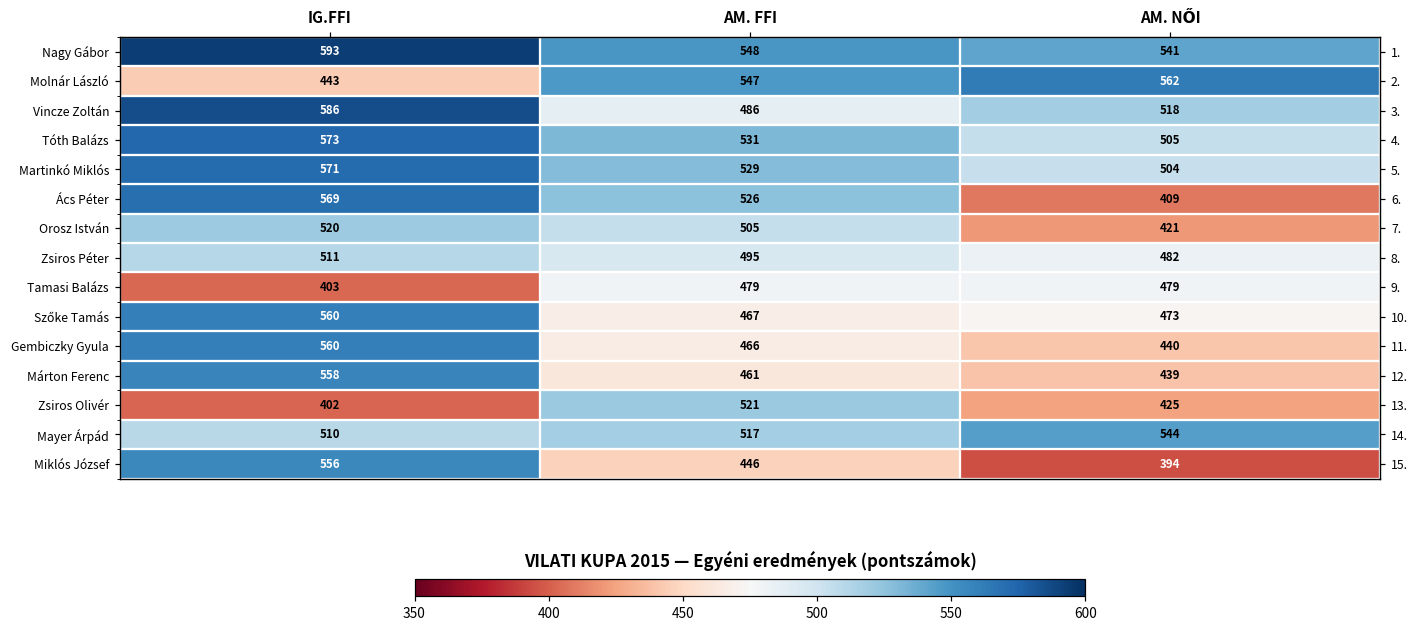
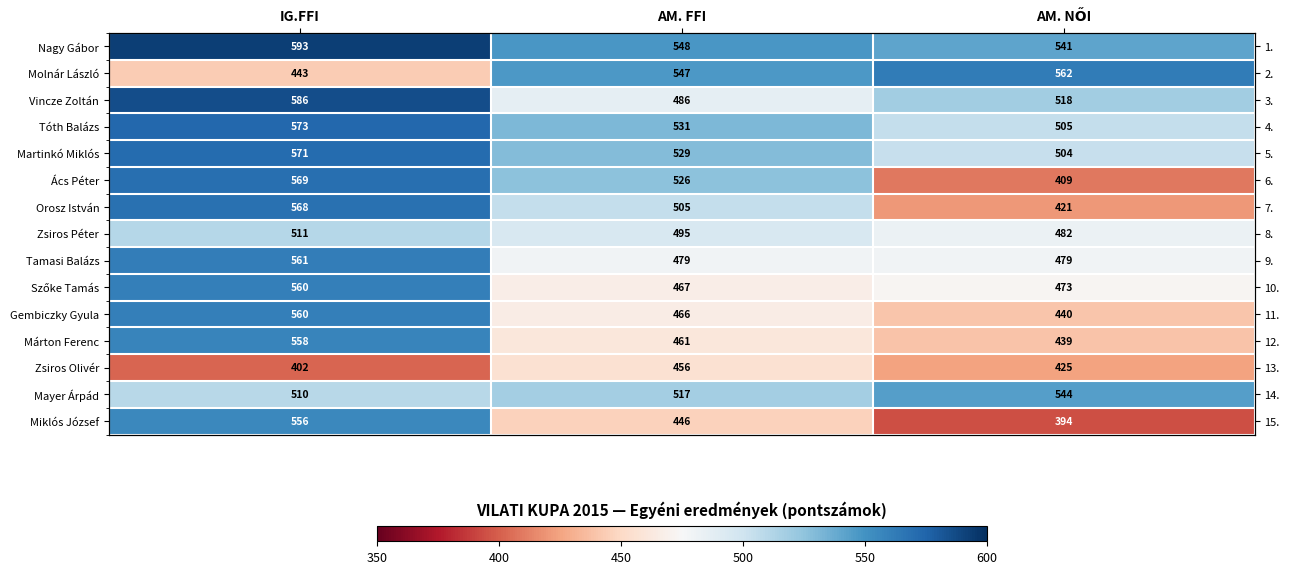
  {
    "Nagy Gábor": {
      "IG.FFI": 593,
      "AM. FFI": 548,
      "AM. NŐI": 541
    },
    "Molnár László": {
      "IG.FFI": 443,
      "AM. FFI": 547,
      "AM. NŐI": 562
    },
    "Vincze Zoltán": {
      "IG.FFI": 586,
      "AM. FFI": 486,
      "AM. NŐI": 518
    },
    "Tóth Balázs": {
      "IG.FFI": 573,
      "AM. FFI": 531,
      "AM. NŐI": 505
    },
    "Martinkó Miklós": {
      "IG.FFI": 571,
      "AM. FFI": 529,
      "AM. NŐI": 504
    },
    "Ács Péter": {
      "IG.FFI": 569,
      "AM. FFI": 526,
      "AM. NŐI": 409
    },
    "Orosz István": {
-     "IG.FFI": 520,
+     "IG.FFI": 568,
      "AM. FFI": 505,
      "AM. NŐI": 421
    },
    "Zsiros Péter": {
      "IG.FFI": 511,
      "AM. FFI": 495,
      "AM. NŐI": 482
    },
    "Tamasi Balázs": {
-     "IG.FFI": 403,
+     "IG.FFI": 561,
      "AM. FFI": 479,
      "AM. NŐI": 479
    },
    "Szőke Tamás": {
      "IG.FFI": 560,
      "AM. FFI": 467,
      "AM. NŐI": 473
    },
    "Gembiczky Gyula": {
      "IG.FFI": 560,
      "AM. FFI": 466,
      "AM. NŐI": 440
    },
    "Márton Ferenc": {
      "IG.FFI": 558,
      "AM. FFI": 461,
      "AM. NŐI": 439
    },
    "Zsiros Olivér": {
      "IG.FFI": 402,
-     "AM. FFI": 521,
+     "AM. FFI": 456,
      "AM. NŐI": 425
    },
    "Mayer Árpád": {
      "IG.FFI": 510,
      "AM. FFI": 517,
      "AM. NŐI": 544
    },
    "Miklós József": {
      "IG.FFI": 556,
      "AM. FFI": 446,
      "AM. NŐI": 394
    }
  }
